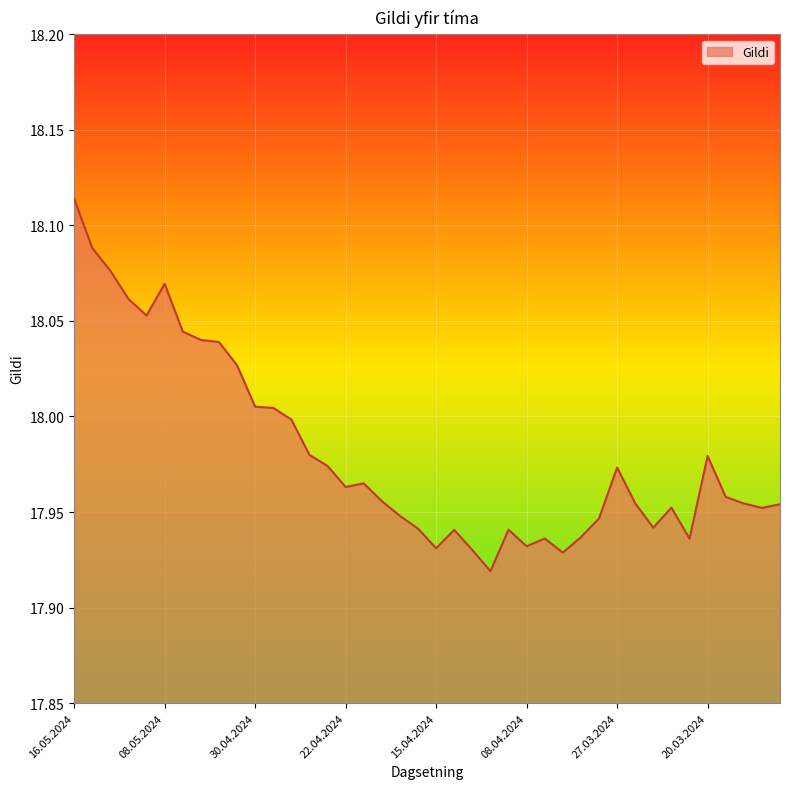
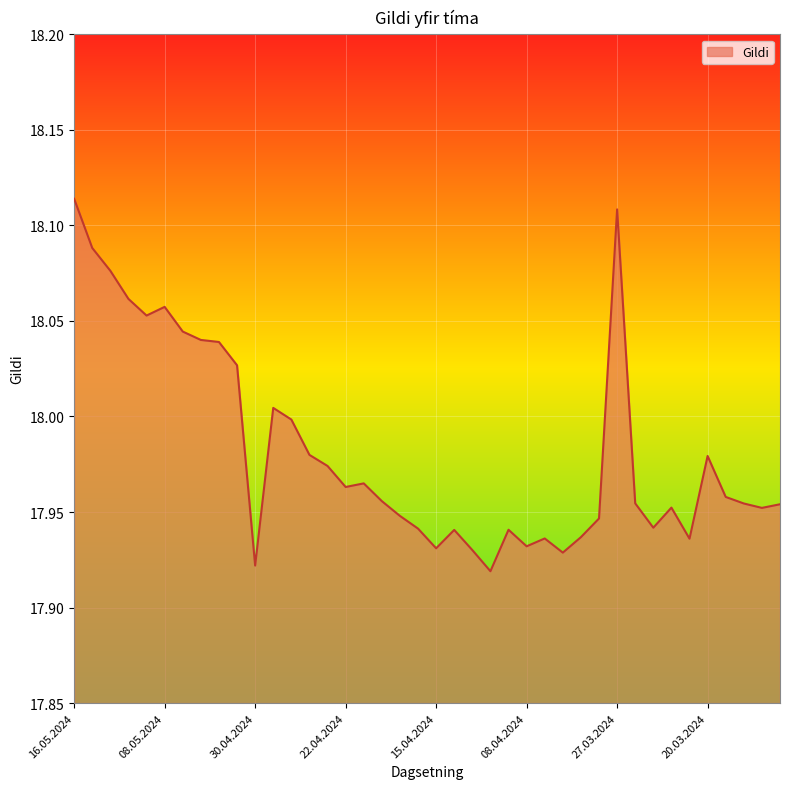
  {
    "16.05.2024": 18.114,
-   "08.05.2024": 18.070,
-   "30.04.2024": 18.005,
+   "08.05.2024": 18.057,
+   "30.04.2024": 17.922,
    "22.04.2024": 17.963,
    "15.04.2024": 17.931,
    "08.04.2024": 17.932,
-   "27.03.2024": 17.973,
+   "27.03.2024": 18.108,
    "20.03.2024": 17.979
  }
